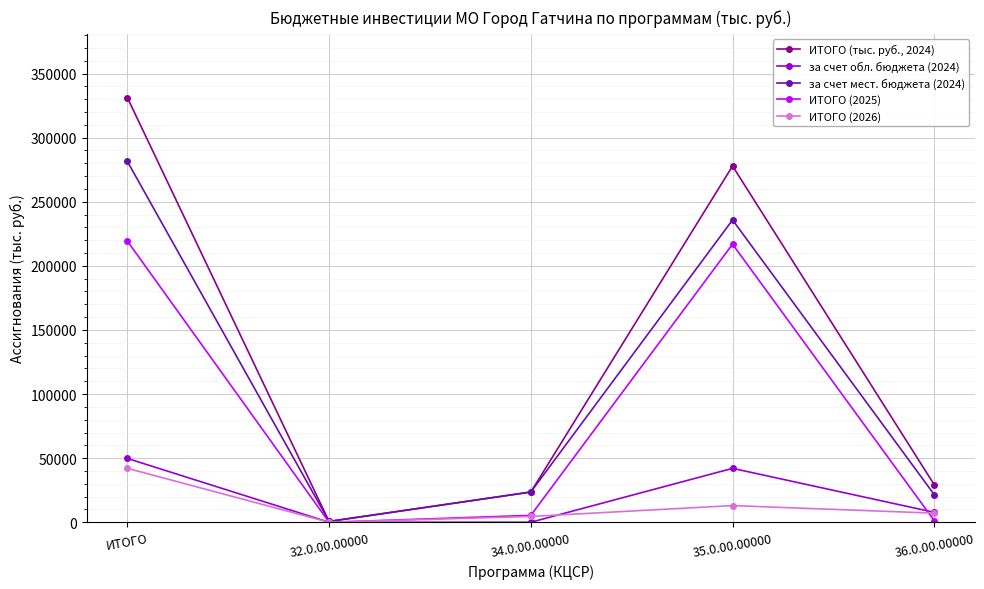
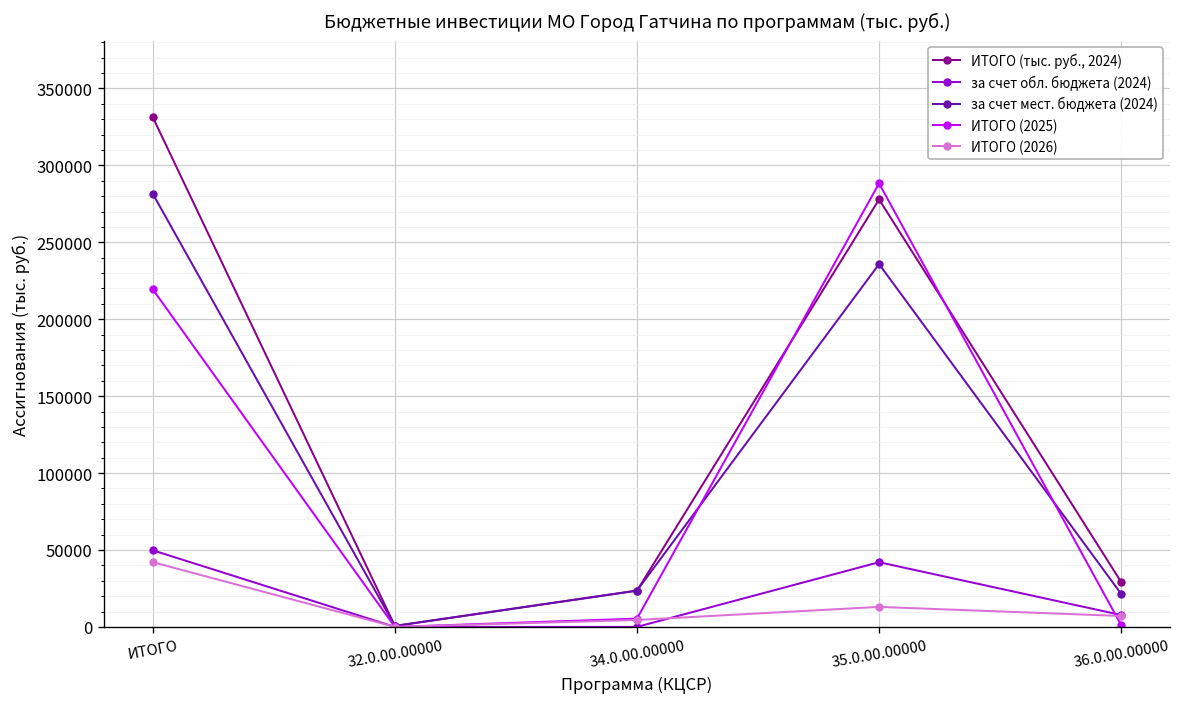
  {
    "ИТОГО (2025)": {
      "ИТОГО": 219000,
-     "35.0.00.00000": 217000,
+     "35.0.00.00000": 288000,
      "36.0.00.00000": 1000
    },
    "ИТОГО (2026)": {
      "ИТОГО": 42000,
      "35.0.00.00000": 13000
    }
  }
